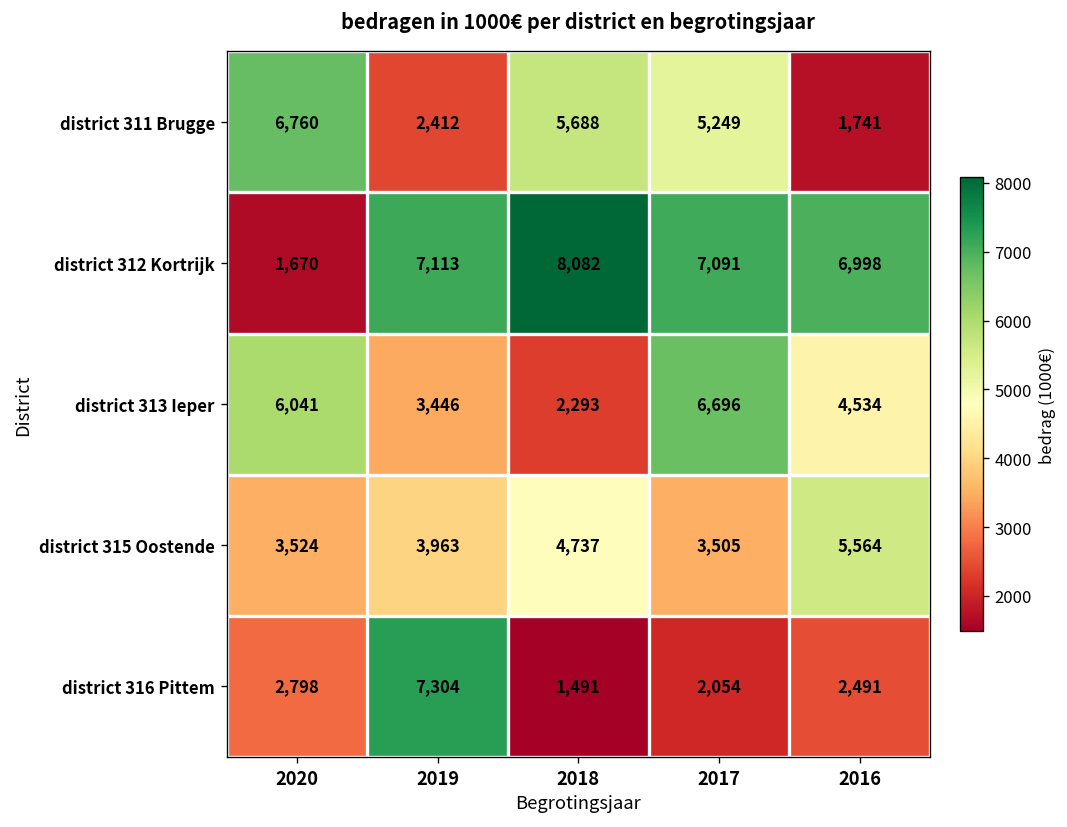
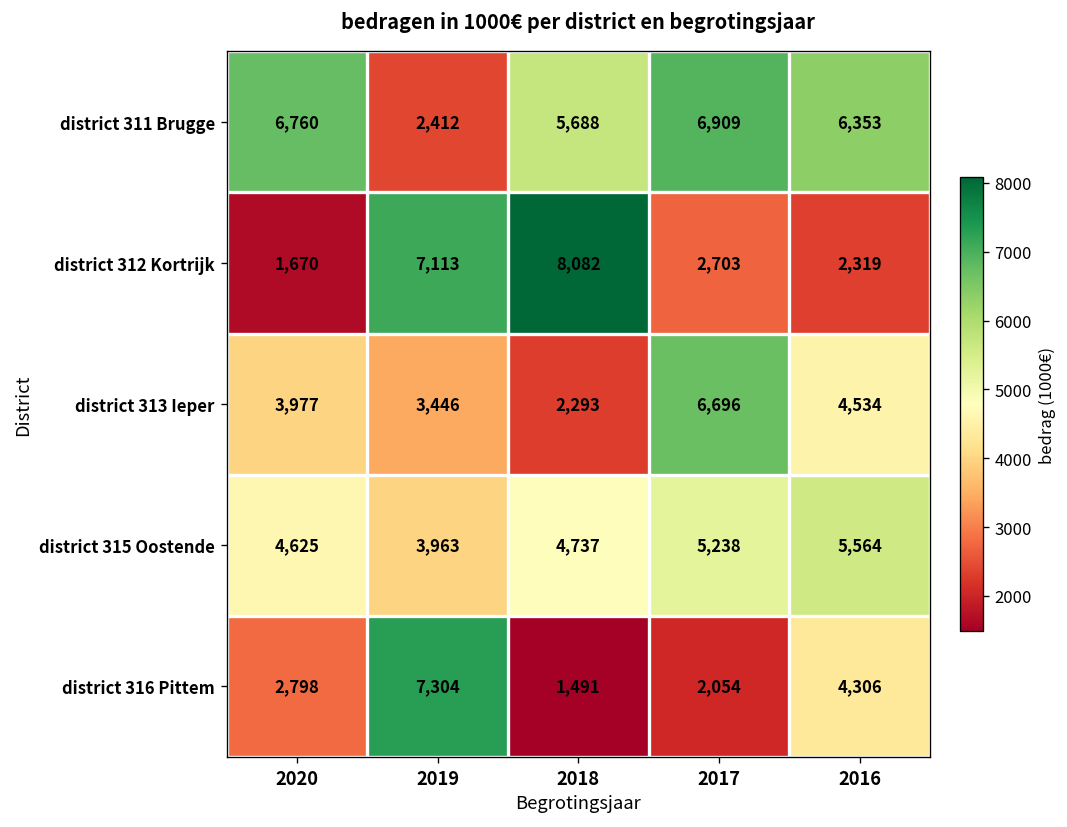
  {
    "district 311 Brugge": {
      "2020": "6,760",
      "2019": "2,412",
      "2018": "5,688",
-     "2017": "5,249",
-     "2016": "1,741"
+     "2017": "6,909",
+     "2016": "6,353"
    },
    "district 312 Kortrijk": {
      "2020": "1,670",
      "2019": "7,113",
      "2018": "8,082",
-     "2017": "7,091",
-     "2016": "6,998"
+     "2017": "2,703",
+     "2016": "2,319"
    },
    "district 313 Ieper": {
-     "2020": "6,041",
+     "2020": "3,977",
      "2019": "3,446",
      "2018": "2,293",
      "2017": "6,696",
      "2016": "4,534"
    },
    "district 315 Oostende": {
-     "2020": "3,524",
+     "2020": "4,625",
      "2019": "3,963",
      "2018": "4,737",
-     "2017": "3,505",
+     "2017": "5,238",
      "2016": "5,564"
    },
    "district 316 Pittem": {
      "2020": "2,798",
      "2019": "7,304",
      "2018": "1,491",
      "2017": "2,054",
-     "2016": "2,491"
+     "2016": "4,306"
    }
  }
